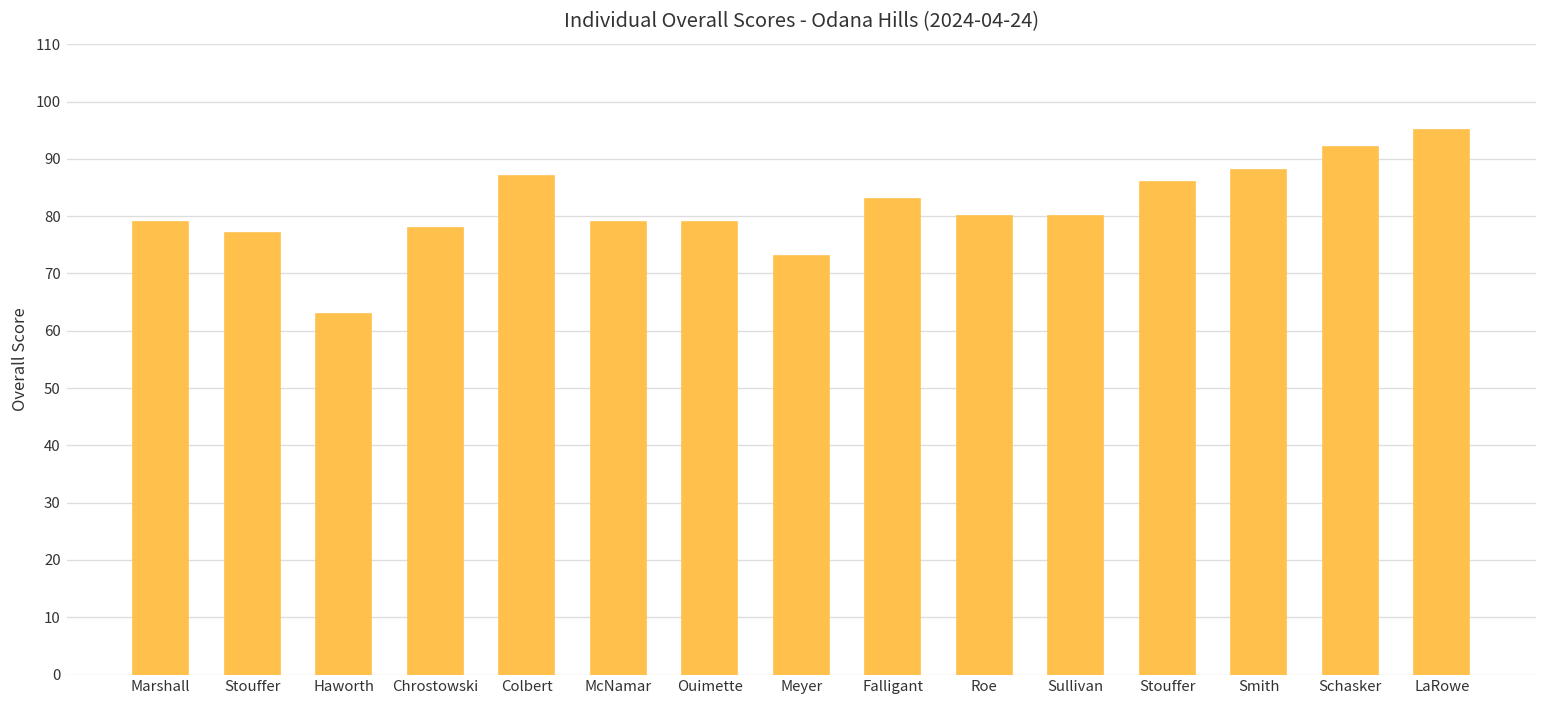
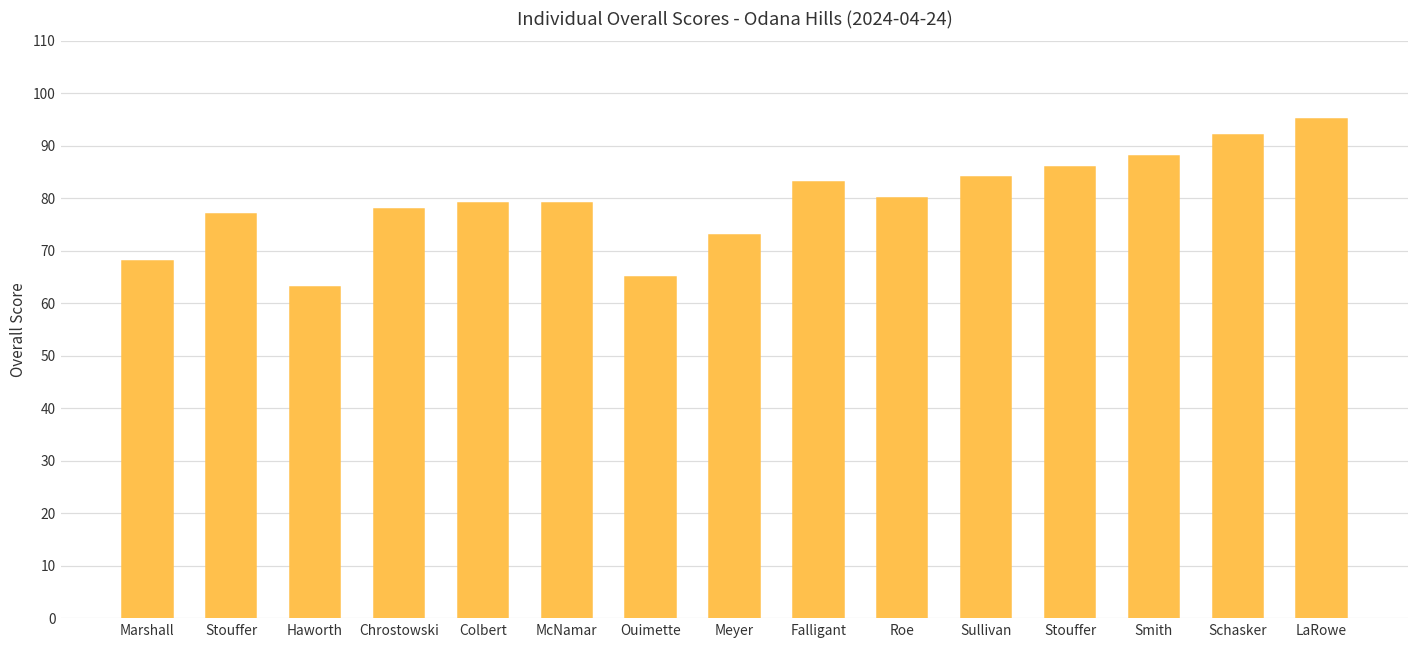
  {
-   "Marshall": 79,
+   "Marshall": 68,
    "Haworth": 63,
    "Chrostowski": 78,
-   "Colbert": 87,
+   "Colbert": 79,
    "McNamar": 79,
-   "Ouimette": 79,
+   "Ouimette": 65,
    "Meyer": 73,
    "Falligant": 83,
    "Roe": 80,
-   "Sullivan": 80,
+   "Sullivan": 84,
    "Smith": 88,
    "Schasker": 92,
    "LaRowe": 95
  }
